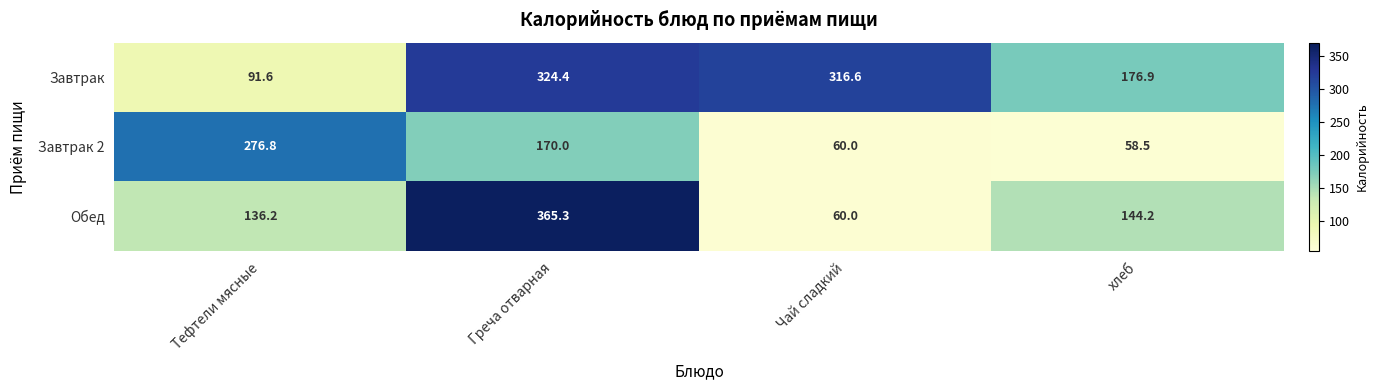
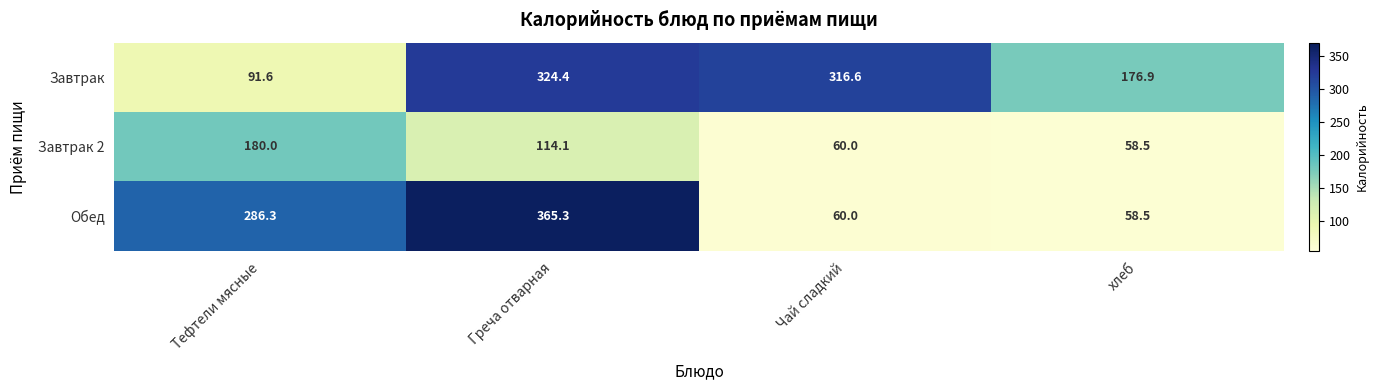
  {
    "Завтрак": {
      "Тефтели мясные": 91.6,
      "Греча отварная": 324.4,
      "Чай сладкий": 316.6,
      "хлеб": 176.9
    },
    "Завтрак 2": {
-     "Тефтели мясные": 276.8,
-     "Греча отварная": 170.0,
+     "Тефтели мясные": 180.0,
+     "Греча отварная": 114.1,
      "Чай сладкий": 60.0,
      "хлеб": 58.5
    },
    "Обед": {
-     "Тефтели мясные": 136.2,
+     "Тефтели мясные": 286.3,
      "Греча отварная": 365.3,
      "Чай сладкий": 60.0,
-     "хлеб": 144.2
+     "хлеб": 58.5
    }
  }
